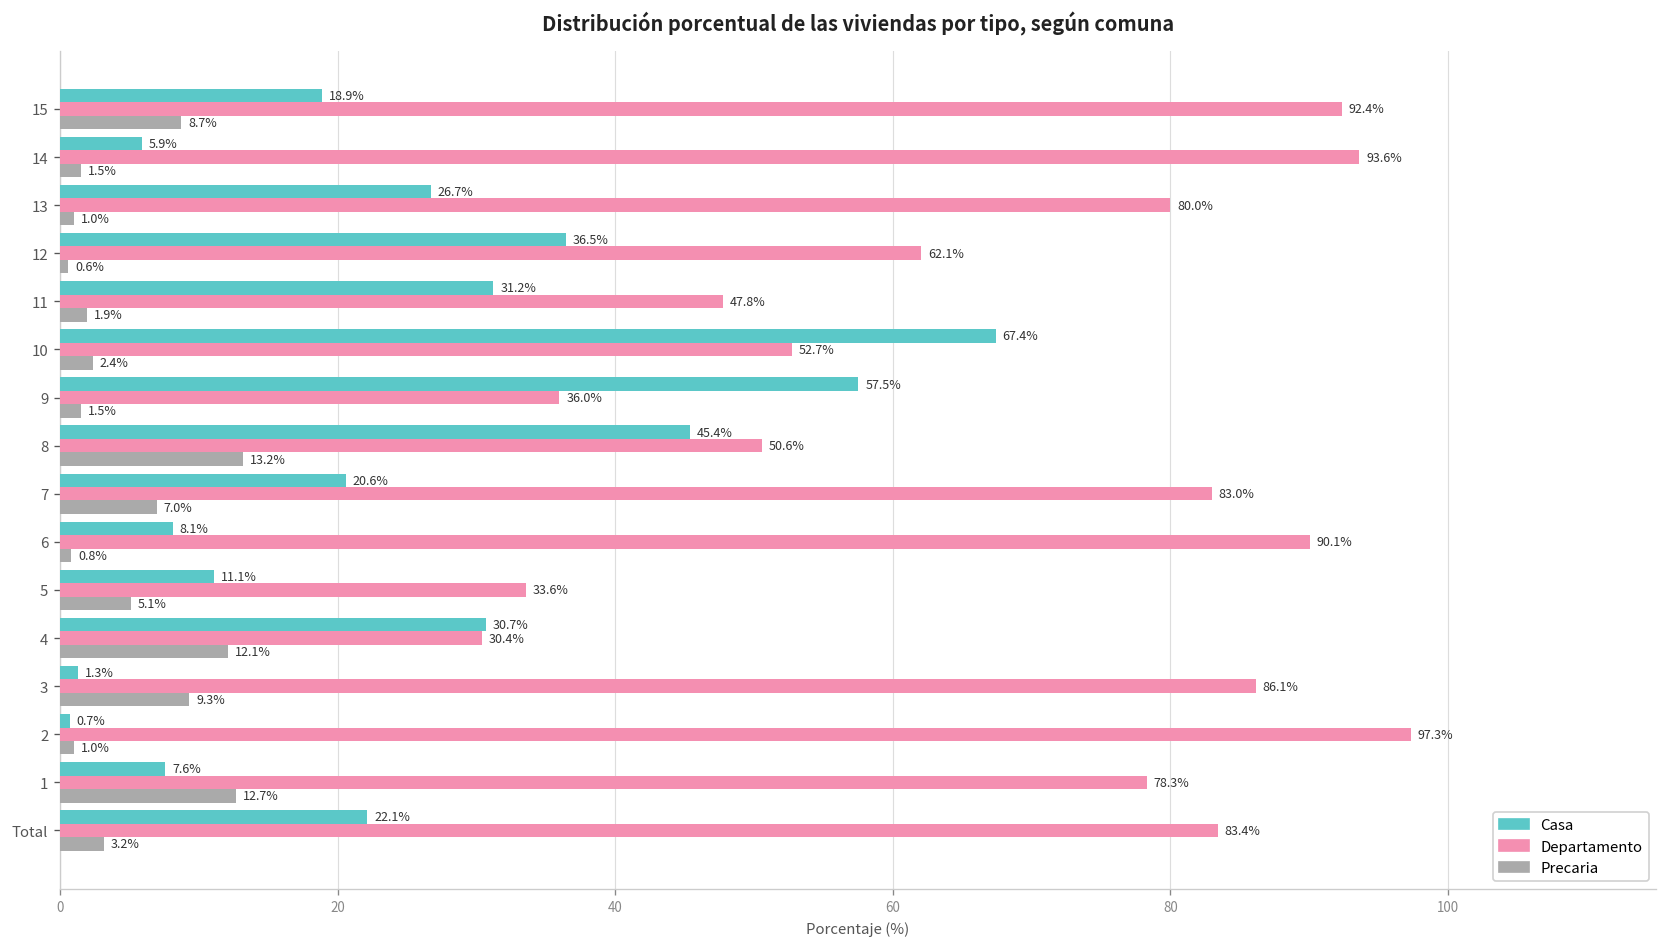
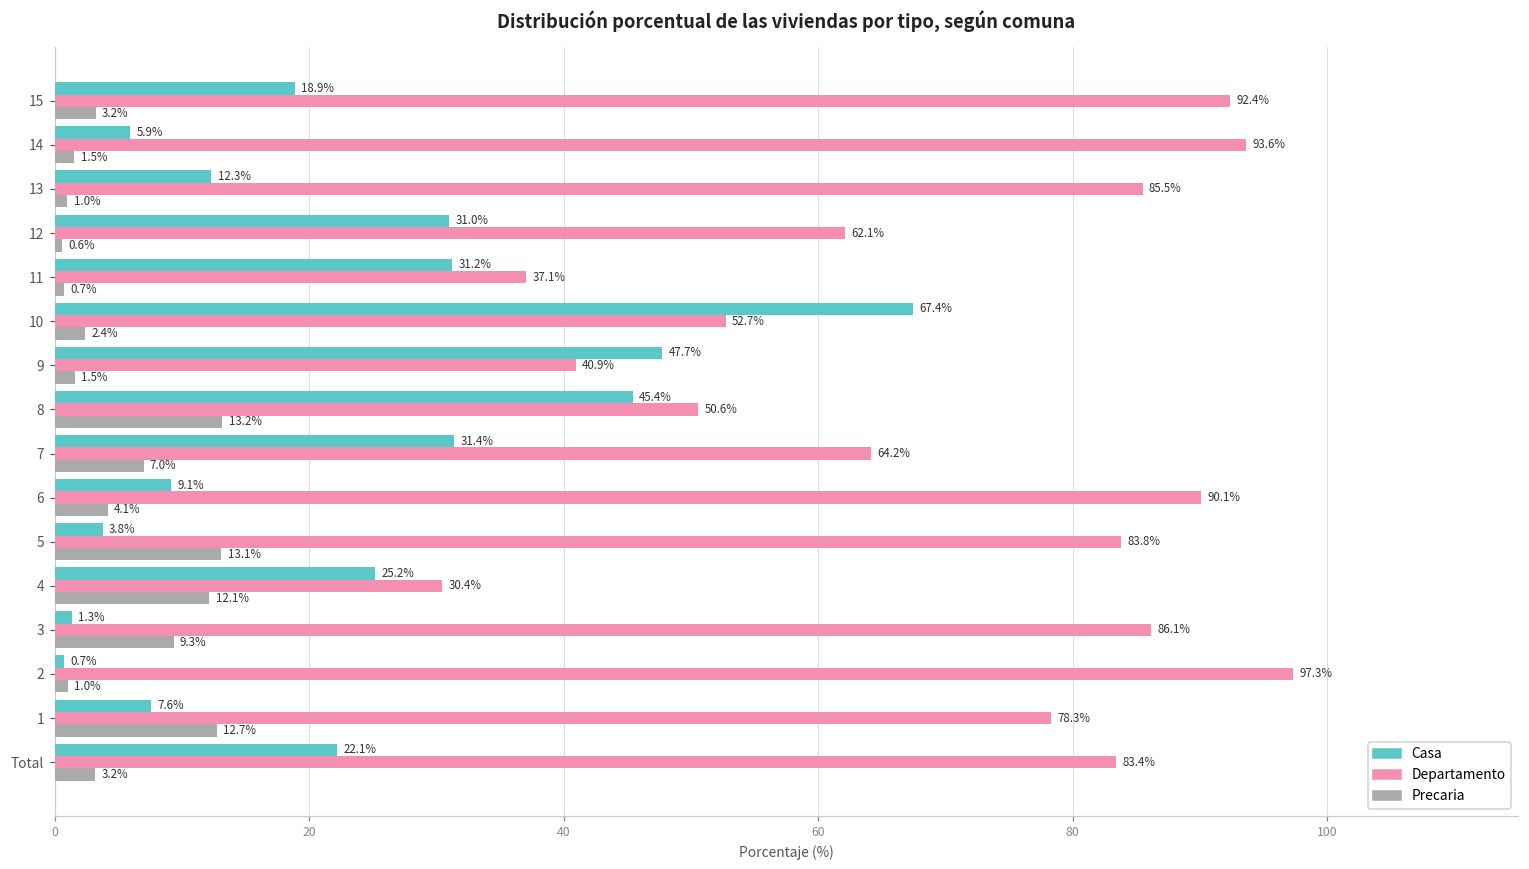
  {
    "Casa": {
      "15": "18.9%",
      "14": "5.9%",
-     "13": "26.7%",
-     "12": "36.5%",
+     "13": "12.3%",
+     "12": "31.0%",
      "11": "31.2%",
      "10": "67.4%",
-     "9": "57.5%",
+     "9": "47.7%",
      "8": "45.4%",
-     "7": "20.6%",
-     "6": "8.1%",
-     "5": "11.1%",
-     "4": "30.7%",
+     "7": "31.4%",
+     "6": "9.1%",
+     "5": "3.8%",
+     "4": "25.2%",
      "3": "1.3%",
      "2": "0.7%",
      "1": "7.6%",
      "Total": "22.1%"
    },
    "Departamento": {
      "15": "92.4%",
      "14": "93.6%",
-     "13": "80.0%",
+     "13": "85.5%",
      "12": "62.1%",
-     "11": "47.8%",
+     "11": "37.1%",
      "10": "52.7%",
-     "9": "36.0%",
+     "9": "40.9%",
      "8": "50.6%",
-     "7": "83.0%",
+     "7": "64.2%",
      "6": "90.1%",
-     "5": "33.6%",
+     "5": "83.8%",
      "4": "30.4%",
      "3": "86.1%",
      "2": "97.3%",
      "1": "78.3%",
      "Total": "83.4%"
    },
    "Precaria": {
-     "15": "8.7%",
+     "15": "3.2%",
      "14": "1.5%",
      "13": "1.0%",
      "12": "0.6%",
-     "11": "1.9%",
+     "11": "0.7%",
      "10": "2.4%",
      "9": "1.5%",
      "8": "13.2%",
      "7": "7.0%",
-     "6": "0.8%",
-     "5": "5.1%",
+     "6": "4.1%",
+     "5": "13.1%",
      "4": "12.1%",
      "3": "9.3%",
      "2": "1.0%",
      "1": "12.7%",
      "Total": "3.2%"
    }
  }
